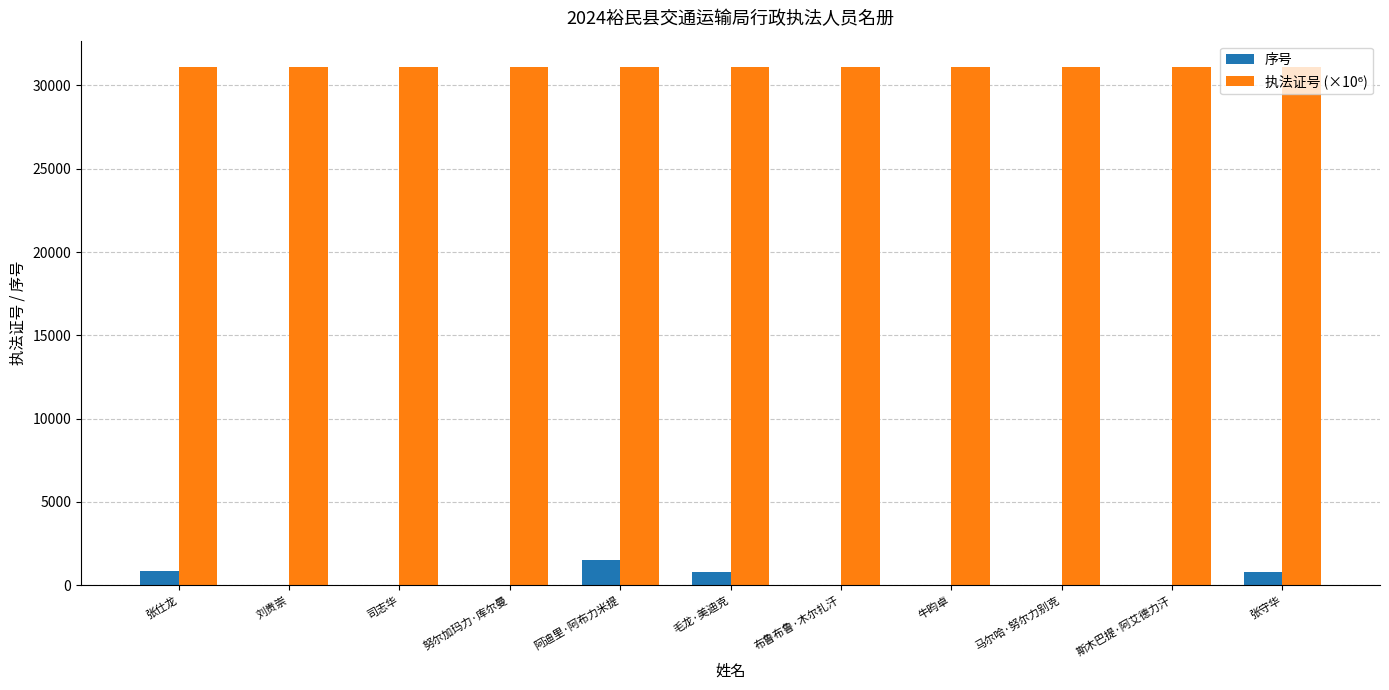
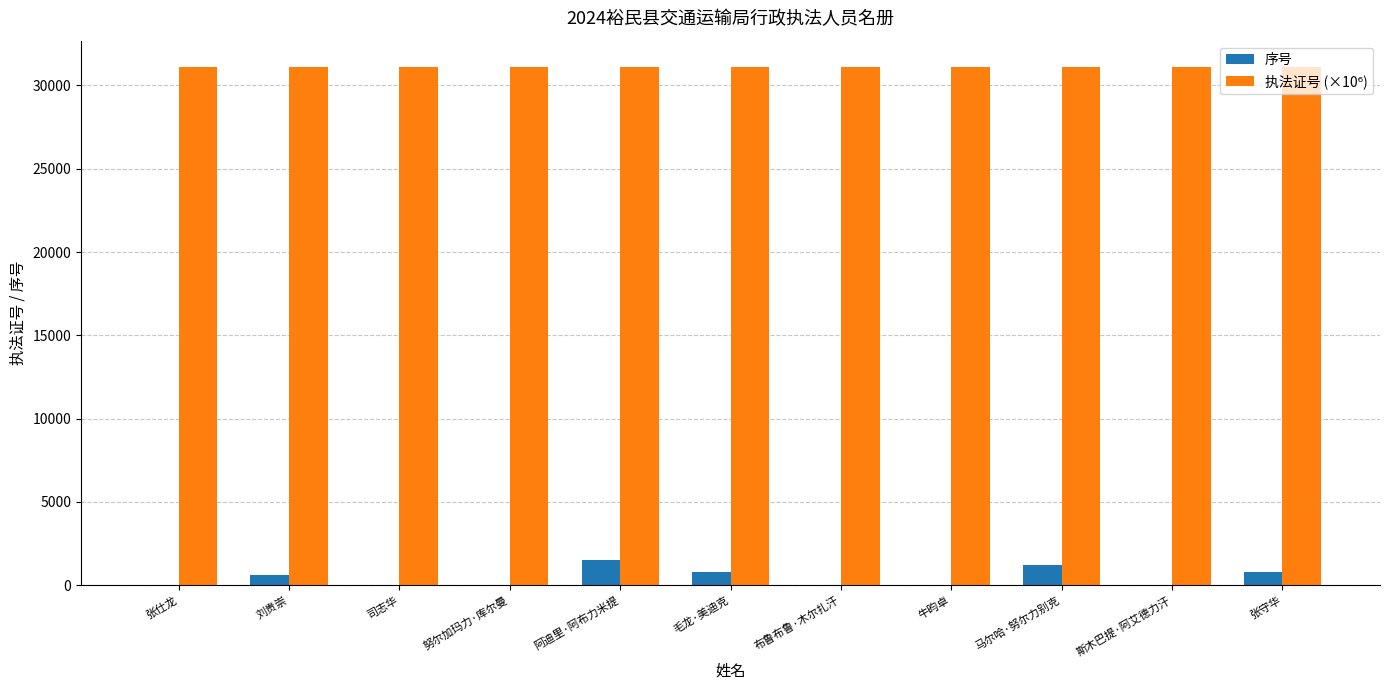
  {
    "序号": {
-     "张仕龙": 800,
-     "刘贵崇": 0,
+     "张仕龙": 0,
+     "刘贵崇": 600,
      "阿迪里·阿布力米提": 1500,
      "毛龙·美迪克": 800,
-     "马尔哈·努尔力别克": 0,
+     "马尔哈·努尔力别克": 1200,
      "张守华": 800
    },
    "执法证号 (×10⁶)": {
      "张仕龙": 31100,
      "刘贵崇": 31100,
      "司志华": 31100,
      "努尔加玛力·库尔曼": 31100,
      "阿迪里·阿布力米提": 31100,
      "毛龙·美迪克": 31100,
      "布鲁布鲁·木尔扎汗": 31100,
      "牛昀卓": 31100,
      "马尔哈·努尔力别克": 31100,
      "斯木巴提·阿艾德力汗": 31100
    }
  }
